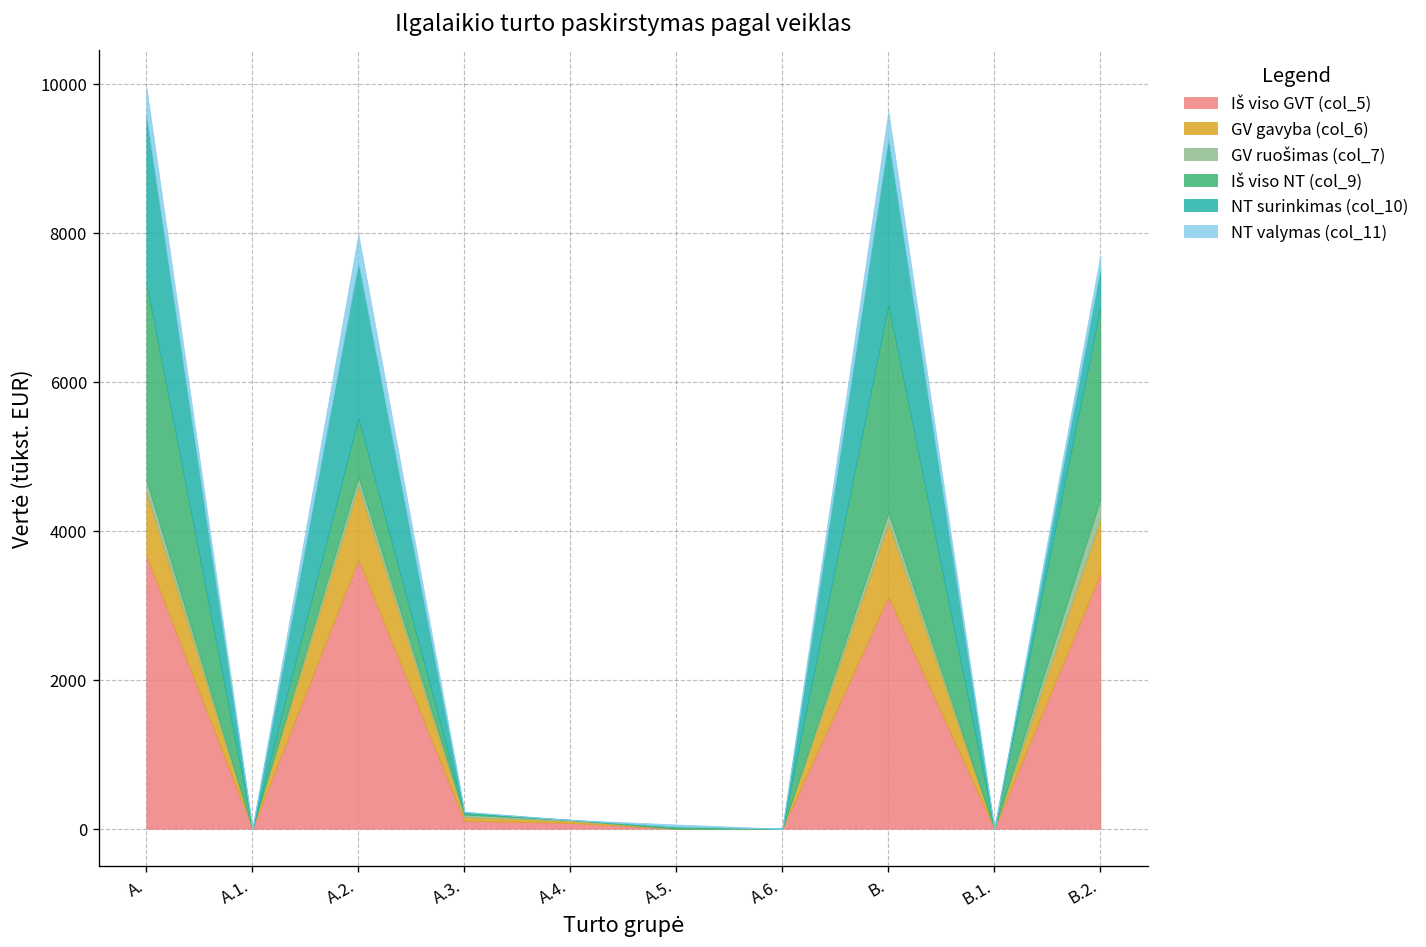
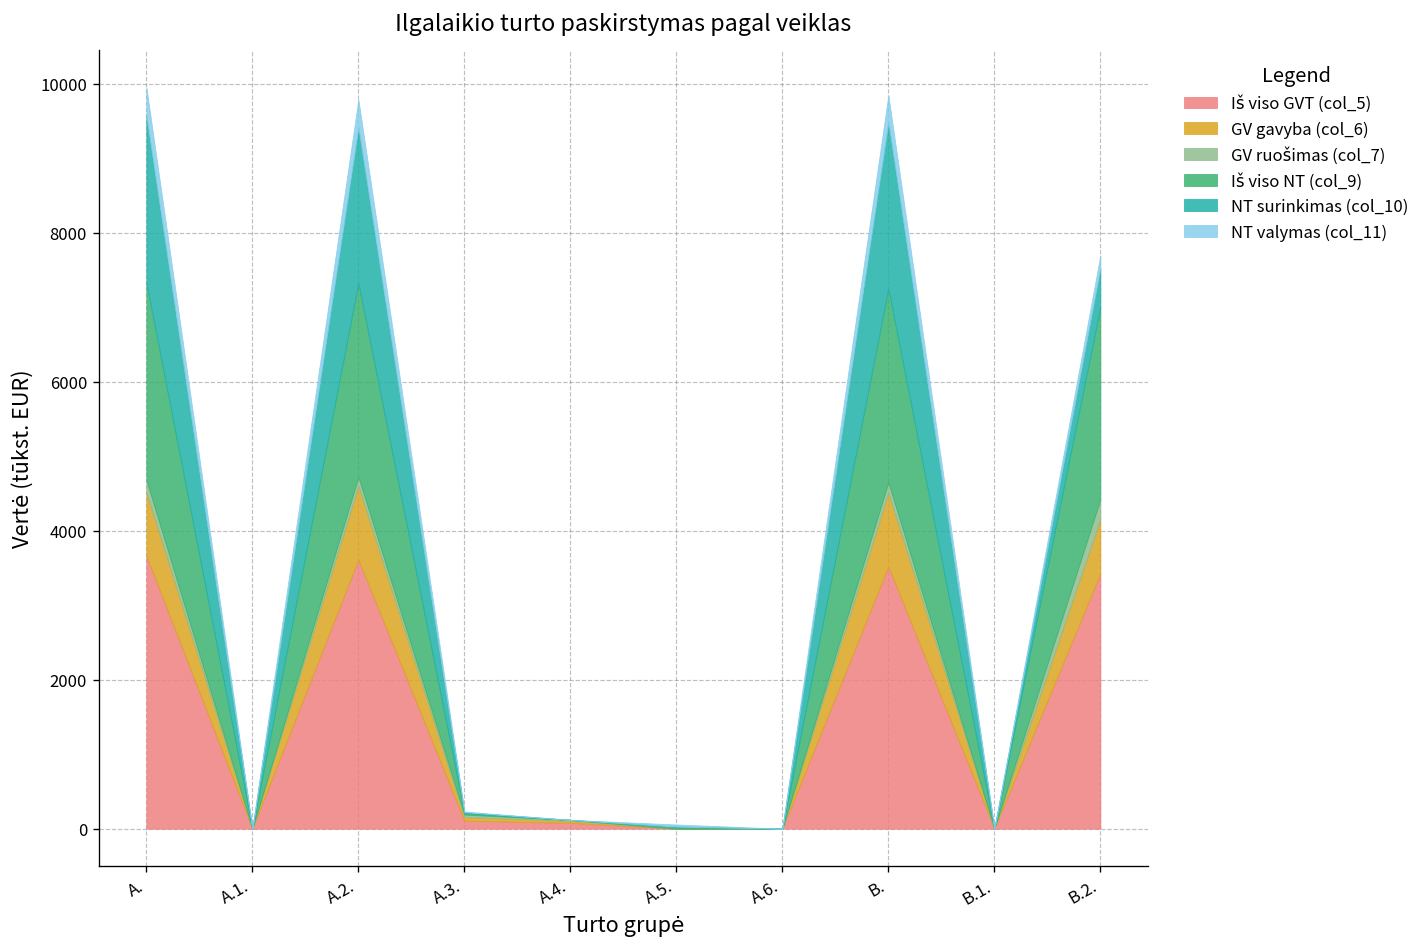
  {
    "Iš viso GVT (col_5)": {
      "A.": 3700,
      "A.2.": 3600,
      "A.3.": 100,
-     "B.": 3100,
+     "B.": 3500,
      "B.2.": 3400
    },
    "GV gavyba (col_6)": {
      "A.": 900,
      "A.2.": 1000,
      "B.": 1000,
      "B.2.": 700
    },
    "GV ruošimas (col_7)": {
      "A.": 200,
      "A.2.": 100,
      "B.": 100,
      "B.2.": 300
    },
    "Iš viso NT (col_9)": {
      "A.": 2600,
-     "A.2.": 800,
-     "B.": 2800,
+     "A.2.": 2600,
+     "B.": 2600,
      "B.2.": 2600
    },
    "NT surinkimas (col_10)": {
      "A.": 2200,
      "A.2.": 2100,
      "B.": 2200,
      "B.2.": 500
    },
    "NT valymas (col_11)": {
      "A.": 400,
      "A.2.": 400,
      "B.": 400,
      "B.2.": 200
    }
  }
